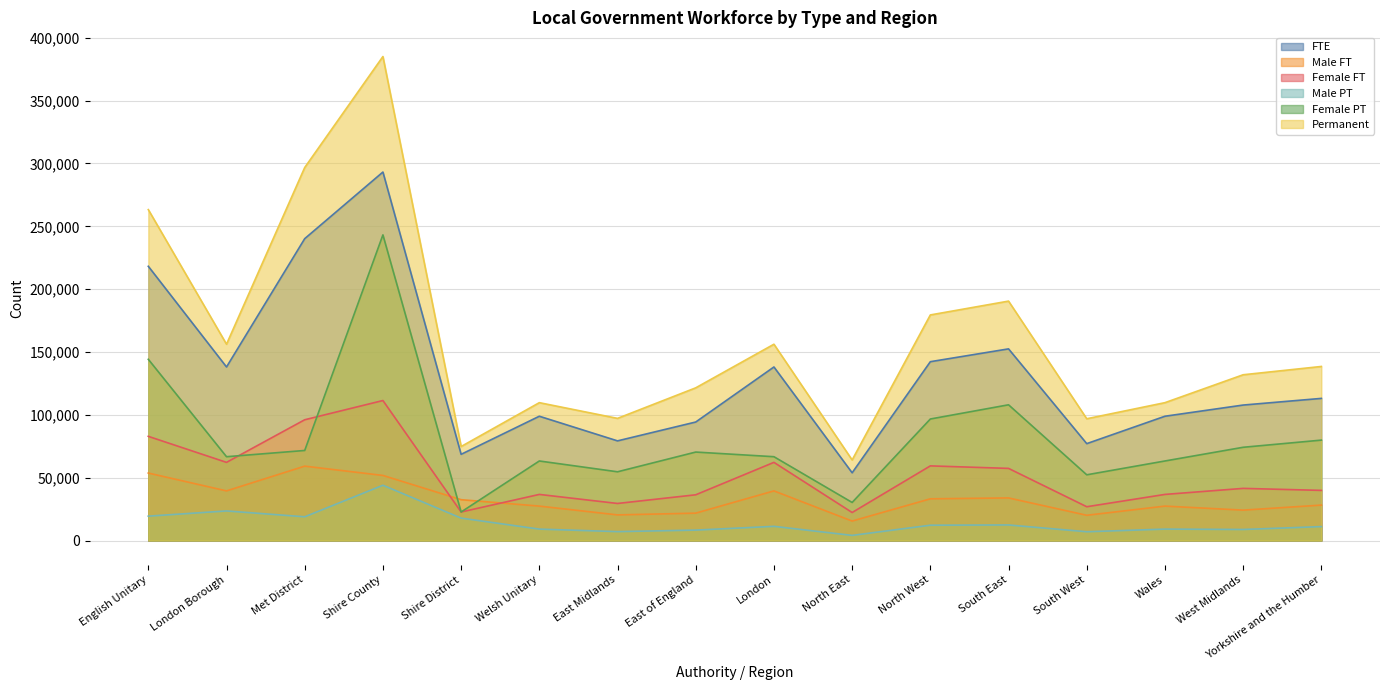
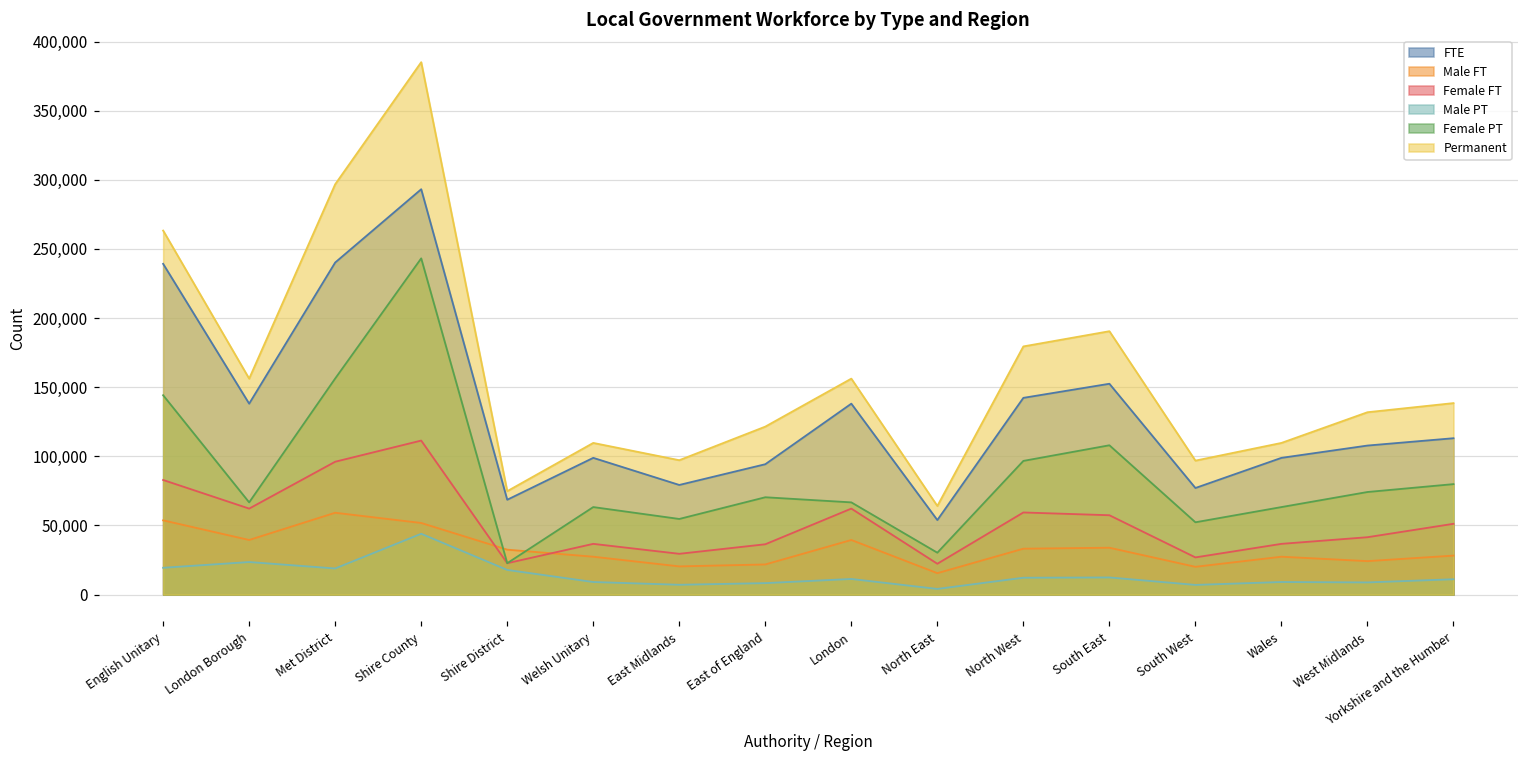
  {
    "FTE": {
-     "English Unitary": "218,000",
+     "English Unitary": "239,000",
      "London Borough": "138,000",
      "Met District": "240,000",
      "Shire County": "293,000",
      "Shire District": "69,000",
      "Welsh Unitary": "99,000",
      "East Midlands": "79,000",
      "East of England": "94,000",
      "London": "138,000",
      "North East": "54,000",
      "North West": "142,000",
      "South East": "153,000",
      "South West": "77,000",
      "Wales": "99,000",
      "West Midlands": "108,000",
      "Yorkshire and the Humber": "113,000"
    },
    "Female FT": {
      "English Unitary": "83,000",
      "London Borough": "62,000",
      "Met District": "96,000",
      "Shire County": "111,000",
      "Welsh Unitary": "37,000",
      "East Midlands": "30,000",
      "East of England": "36,000",
      "London": "62,000",
      "North East": "22,000",
      "North West": "59,000",
      "South East": "57,000",
      "South West": "27,000",
      "Wales": "37,000",
      "West Midlands": "42,000",
-     "Yorkshire and the Humber": "40,000"
+     "Yorkshire and the Humber": "51,000"
    },
    "Male PT": {
      "English Unitary": "19,000",
      "London Borough": "24,000",
      "Met District": "19,000",
      "Shire County": "44,000",
      "Shire District": "18,000",
      "Welsh Unitary": "9,000",
      "East Midlands": "7,000",
      "East of England": "8,000",
      "London": "11,000",
      "North East": "4,000",
      "North West": "12,000",
      "South East": "12,000",
      "South West": "7,000",
      "Wales": "9,000",
      "West Midlands": "9,000",
      "Yorkshire and the Humber": "11,000"
    },
    "Female PT": {
      "English Unitary": "144,000",
      "London Borough": "67,000",
-     "Met District": "72,000",
+     "Met District": "156,000",
      "Shire County": "243,000",
      "Welsh Unitary": "63,000",
      "East Midlands": "55,000",
      "East of England": "70,000",
      "London": "67,000",
      "North East": "30,000",
      "North West": "97,000",
      "South East": "108,000",
      "South West": "52,000",
      "Wales": "63,000",
      "West Midlands": "74,000",
      "Yorkshire and the Humber": "80,000"
    }
  }
